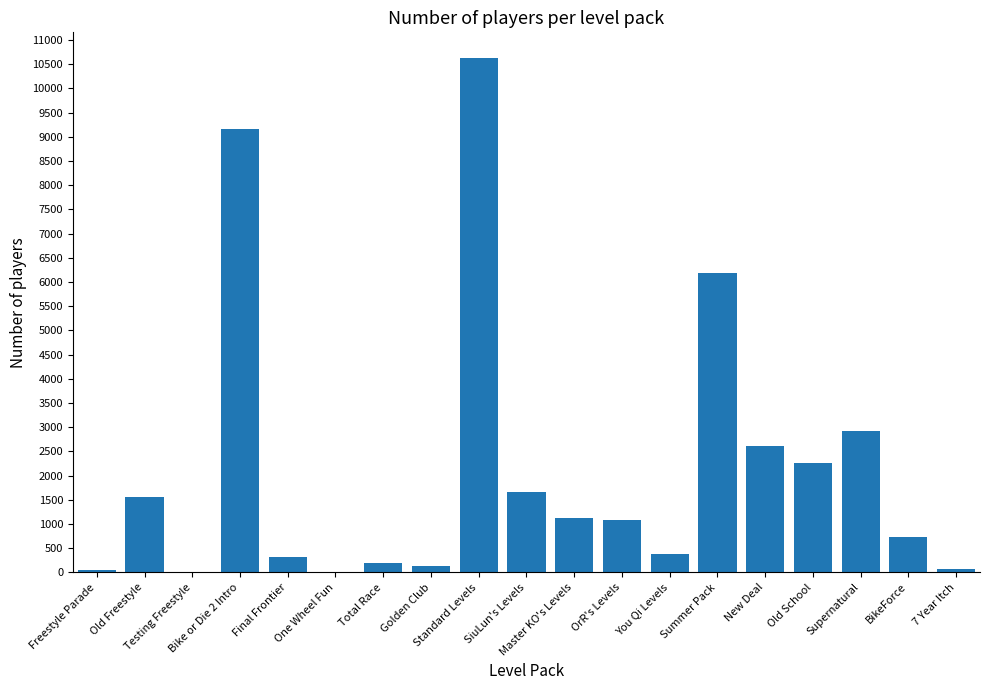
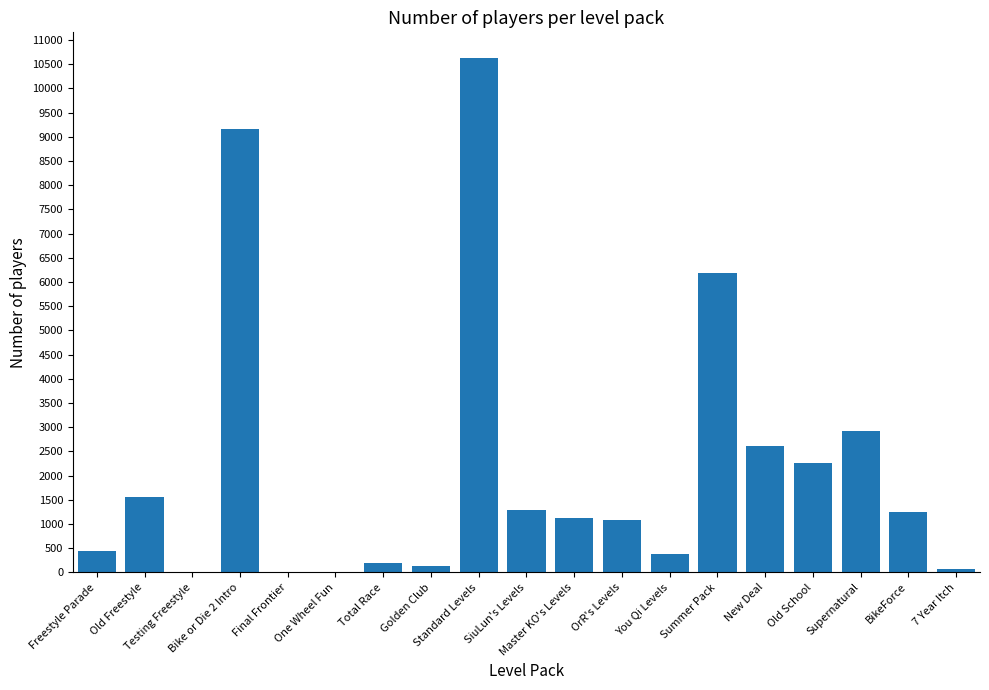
  {
-   "Freestyle Parade": 0,
+   "Freestyle Parade": 400,
    "Old Freestyle": 1600,
    "Bike or Die 2 Intro": 9200,
-   "Final Frontier": 300,
+   "Final Frontier": 0,
    "Total Race": 200,
    "Golden Club": 100,
    "Standard Levels": 10600,
-   "SiuLun's Levels": 1700,
+   "SiuLun's Levels": 1300,
    "Master KO's Levels": 1100,
    "OrR's Levels": 1100,
    "You Qi Levels": 400,
    "Summer Pack": 6200,
    "New Deal": 2600,
    "Old School": 2200,
    "Supernatural": 2900,
-   "BikeForce": 700,
+   "BikeForce": 1300,
    "7 Year Itch": 100
  }
